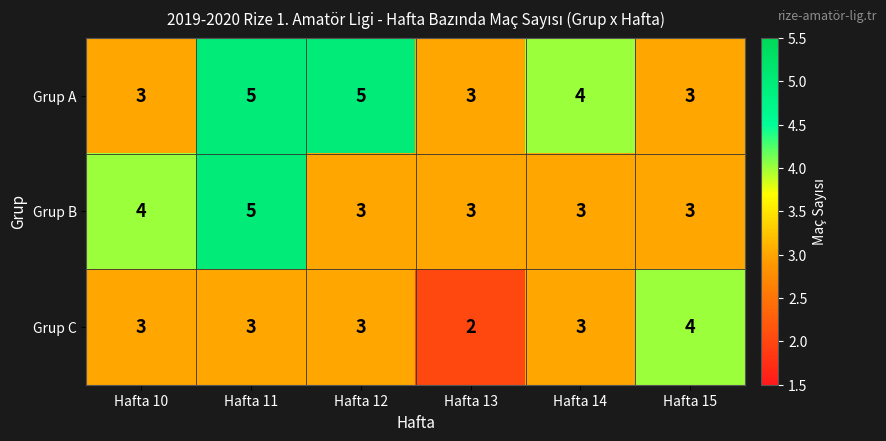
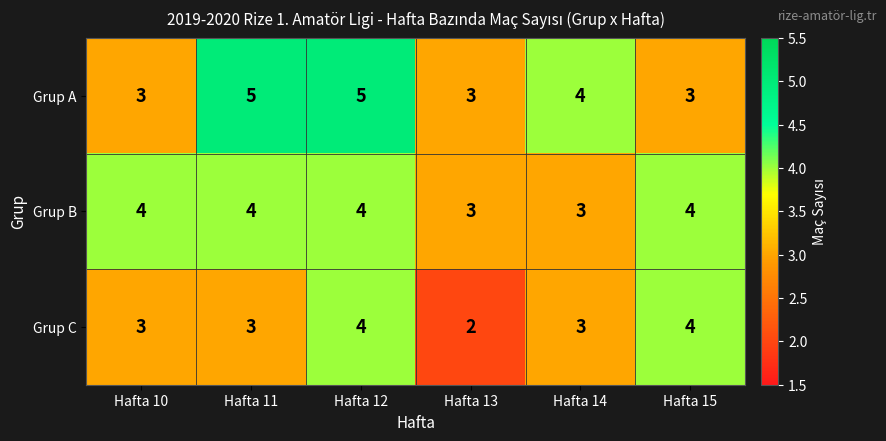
  {
    "Grup A": {
      "Hafta 10": 3,
      "Hafta 11": 5,
      "Hafta 12": 5,
      "Hafta 13": 3,
      "Hafta 14": 4,
      "Hafta 15": 3
    },
    "Grup B": {
      "Hafta 10": 4,
-     "Hafta 11": 5,
-     "Hafta 12": 3,
+     "Hafta 11": 4,
+     "Hafta 12": 4,
      "Hafta 13": 3,
      "Hafta 14": 3,
-     "Hafta 15": 3
+     "Hafta 15": 4
    },
    "Grup C": {
      "Hafta 10": 3,
      "Hafta 11": 3,
-     "Hafta 12": 3,
+     "Hafta 12": 4,
      "Hafta 13": 2,
      "Hafta 14": 3,
      "Hafta 15": 4
    }
  }
